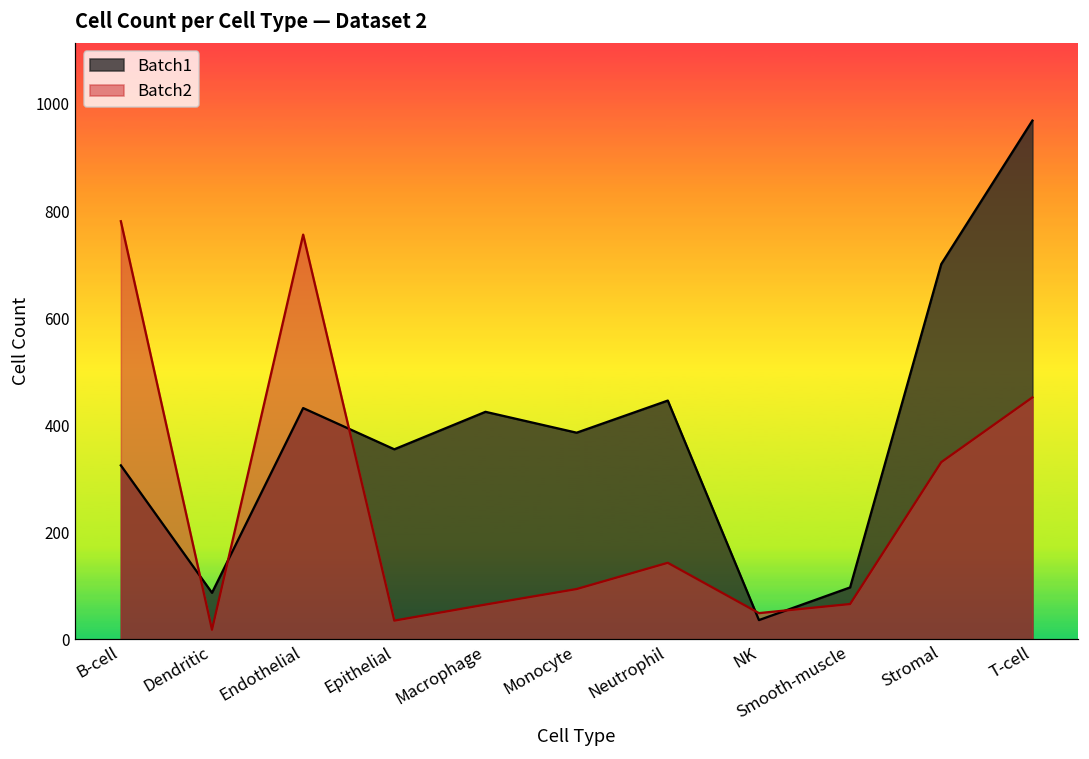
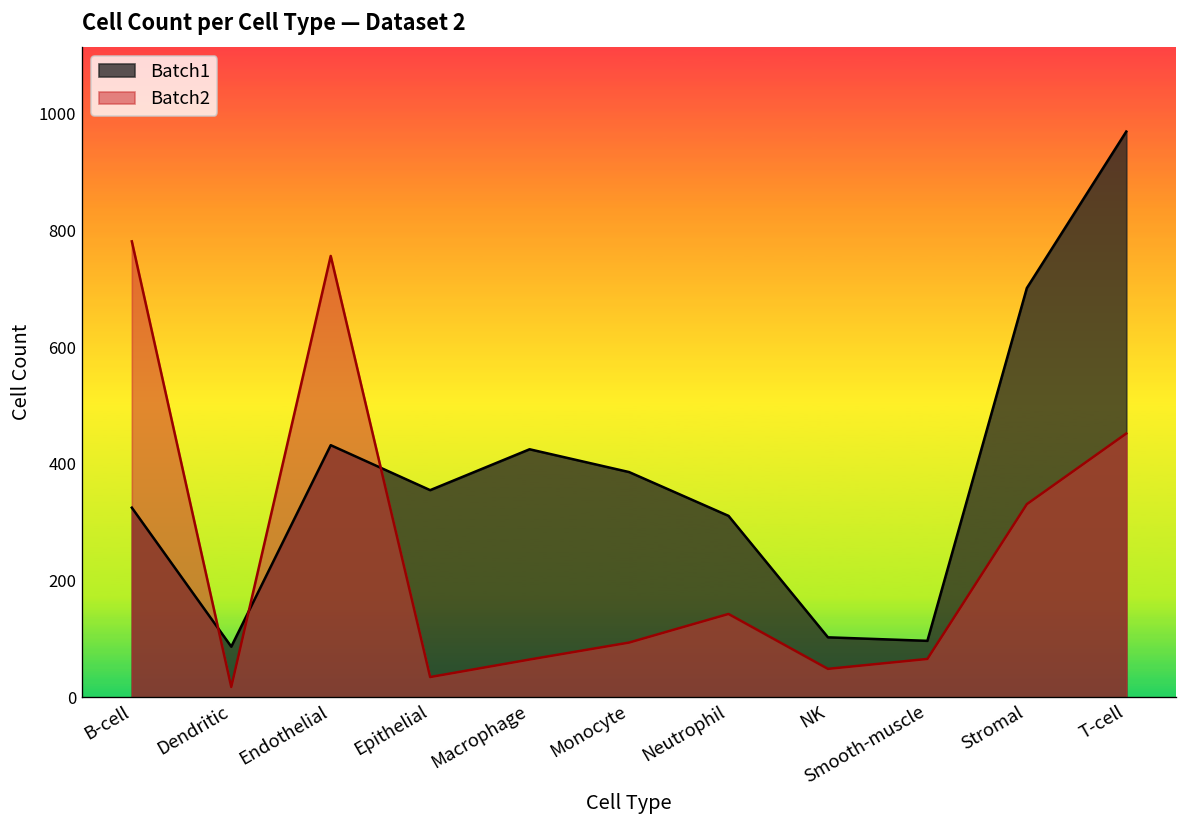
  {
    "Batch1": {
      "B-cell": 330,
      "Dendritic": 90,
      "Endothelial": 430,
      "Epithelial": 360,
      "Macrophage": 430,
      "Monocyte": 390,
-     "Neutrophil": 450,
-     "NK": 40,
+     "Neutrophil": 310,
+     "NK": 100,
      "Smooth-muscle": 100,
      "Stromal": 700,
      "T-cell": 970
    },
    "Batch2": {
      "B-cell": 780,
      "Dendritic": 20,
      "Endothelial": 760,
      "Epithelial": 40,
      "Macrophage": 70,
      "Monocyte": 90,
      "Neutrophil": 140,
      "NK": 50,
      "Smooth-muscle": 70,
      "Stromal": 330,
      "T-cell": 450
    }
  }
